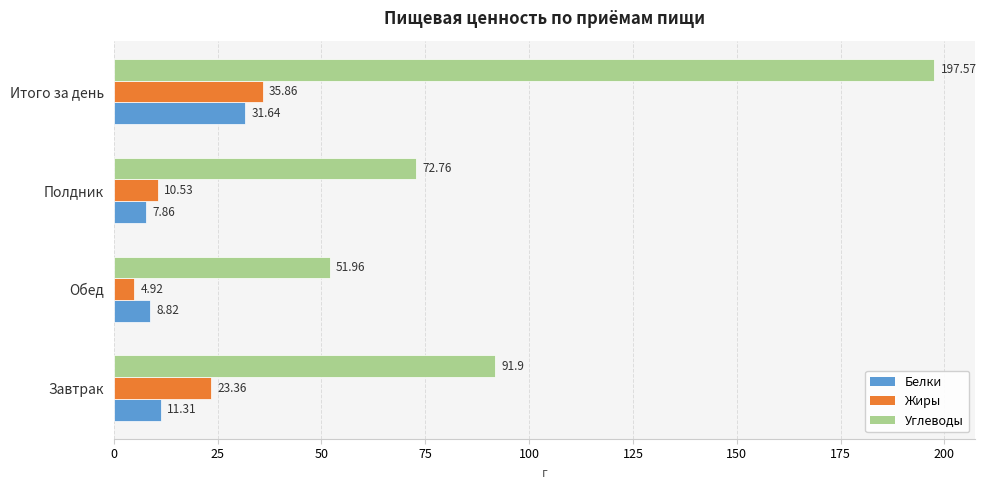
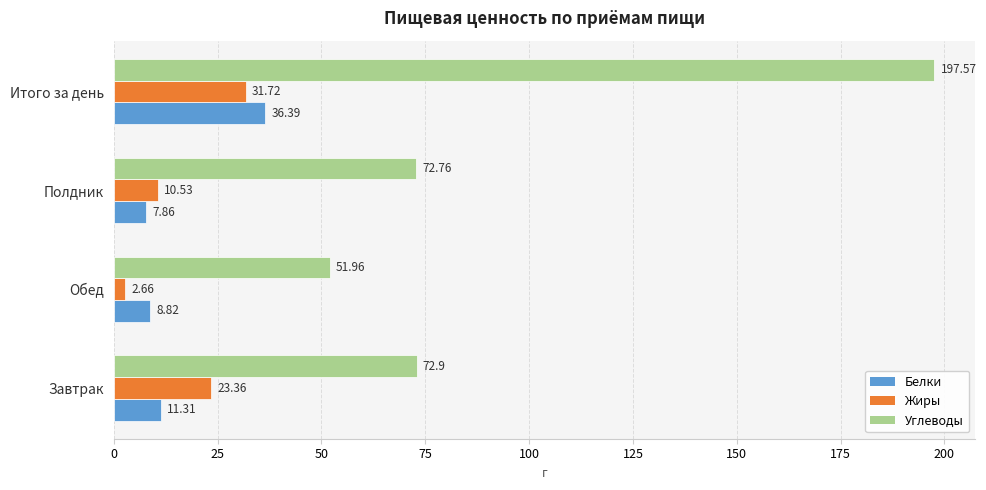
  {
    "Белки": {
-     "Итого за день": 31.64,
+     "Итого за день": 36.39,
      "Полдник": 7.86,
      "Обед": 8.82,
      "Завтрак": 11.31
    },
    "Жиры": {
-     "Итого за день": 35.86,
+     "Итого за день": 31.72,
      "Полдник": 10.53,
-     "Обед": 4.92,
+     "Обед": 2.66,
      "Завтрак": 23.36
    },
    "Углеводы": {
      "Итого за день": 197.57,
      "Полдник": 72.76,
      "Обед": 51.96,
-     "Завтрак": 91.9
+     "Завтрак": 72.9
    }
  }
